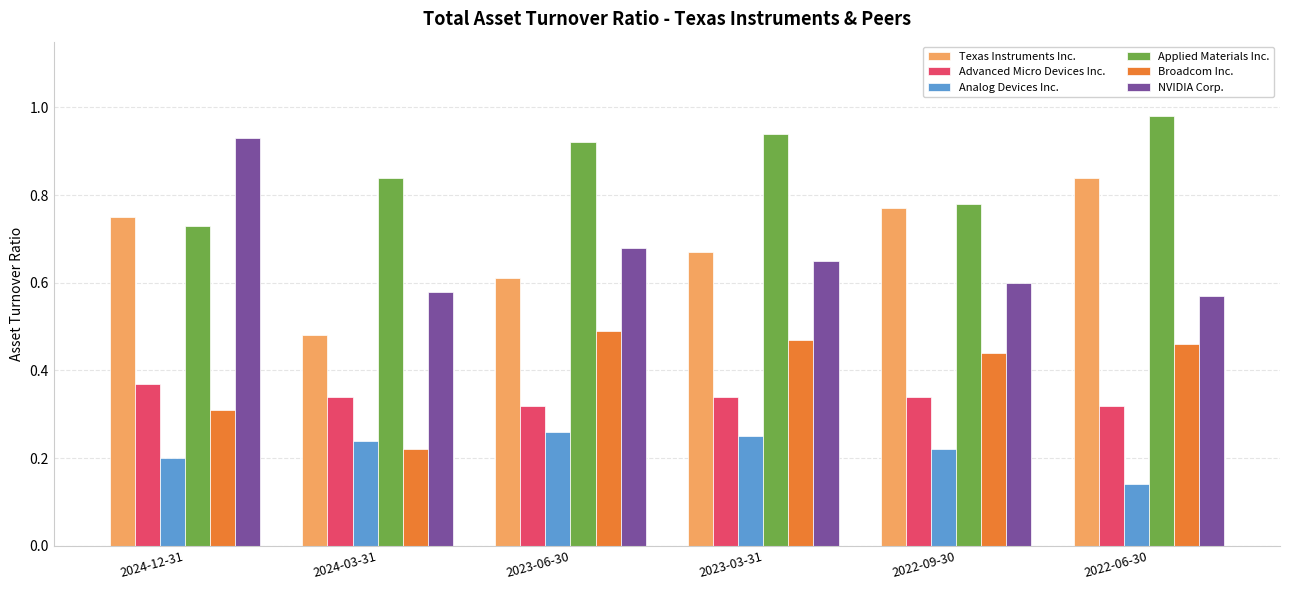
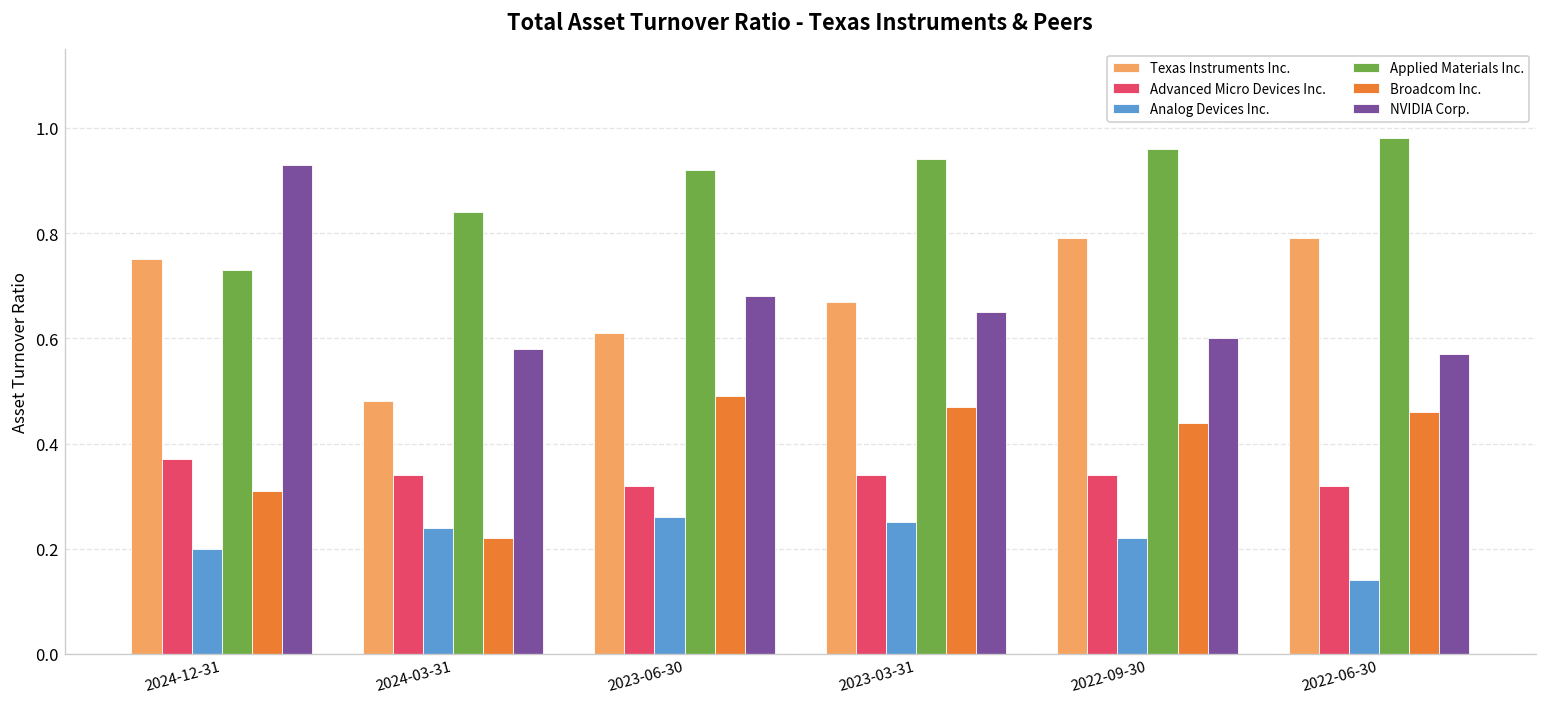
  {
    "Texas Instruments Inc.": {
      "2024-12-31": 0.75,
      "2024-03-31": 0.48,
      "2023-06-30": 0.61,
      "2023-03-31": 0.67,
-     "2022-09-30": 0.77,
-     "2022-06-30": 0.84
+     "2022-09-30": 0.79,
+     "2022-06-30": 0.79
    },
    "Advanced Micro Devices Inc.": {
      "2024-12-31": 0.37,
      "2024-03-31": 0.34,
      "2023-06-30": 0.32,
      "2023-03-31": 0.34,
      "2022-09-30": 0.34,
      "2022-06-30": 0.32
    },
    "Analog Devices Inc.": {
      "2024-12-31": 0.20,
      "2024-03-31": 0.24,
      "2023-06-30": 0.26,
      "2023-03-31": 0.25,
      "2022-09-30": 0.22,
      "2022-06-30": 0.14
    },
    "Applied Materials Inc.": {
      "2024-12-31": 0.73,
      "2024-03-31": 0.84,
      "2023-06-30": 0.92,
      "2023-03-31": 0.94,
-     "2022-09-30": 0.78,
+     "2022-09-30": 0.96,
      "2022-06-30": 0.98
    },
    "Broadcom Inc.": {
      "2024-12-31": 0.31,
      "2024-03-31": 0.22,
      "2023-06-30": 0.49,
      "2023-03-31": 0.47,
      "2022-09-30": 0.44,
      "2022-06-30": 0.46
    },
    "NVIDIA Corp.": {
      "2024-12-31": 0.93,
      "2024-03-31": 0.58,
      "2023-06-30": 0.68,
      "2023-03-31": 0.65,
      "2022-09-30": 0.60,
      "2022-06-30": 0.57
    }
  }
